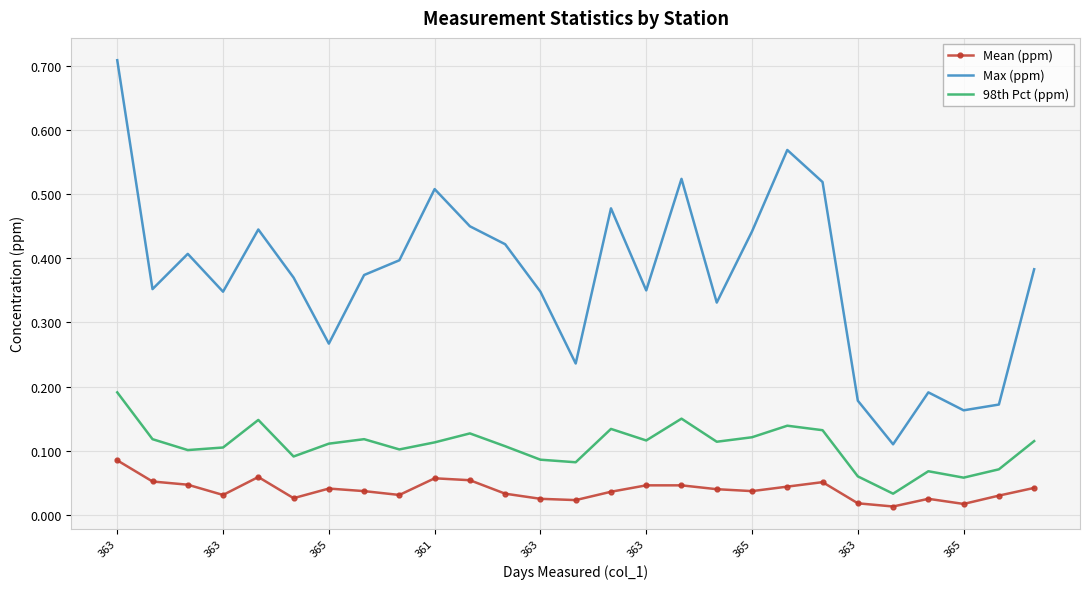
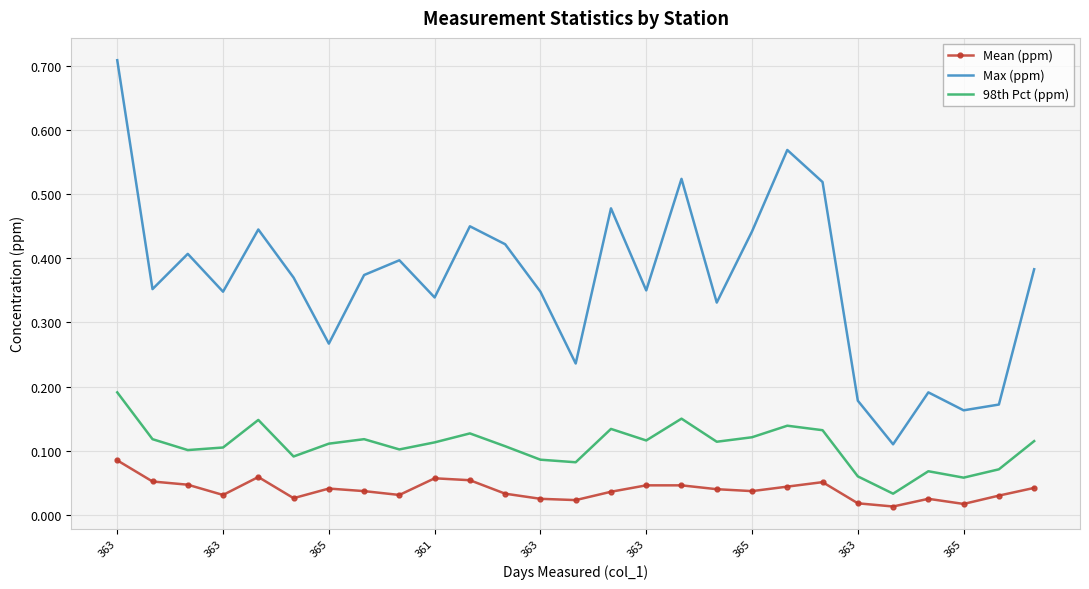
  {
    "Mean (ppm)": {
      "361": 0.06
    },
    "Max (ppm)": {
-     "361": 0.51
+     "361": 0.34
    },
    "98th Pct (ppm)": {
      "361": 0.11
    }
  }
